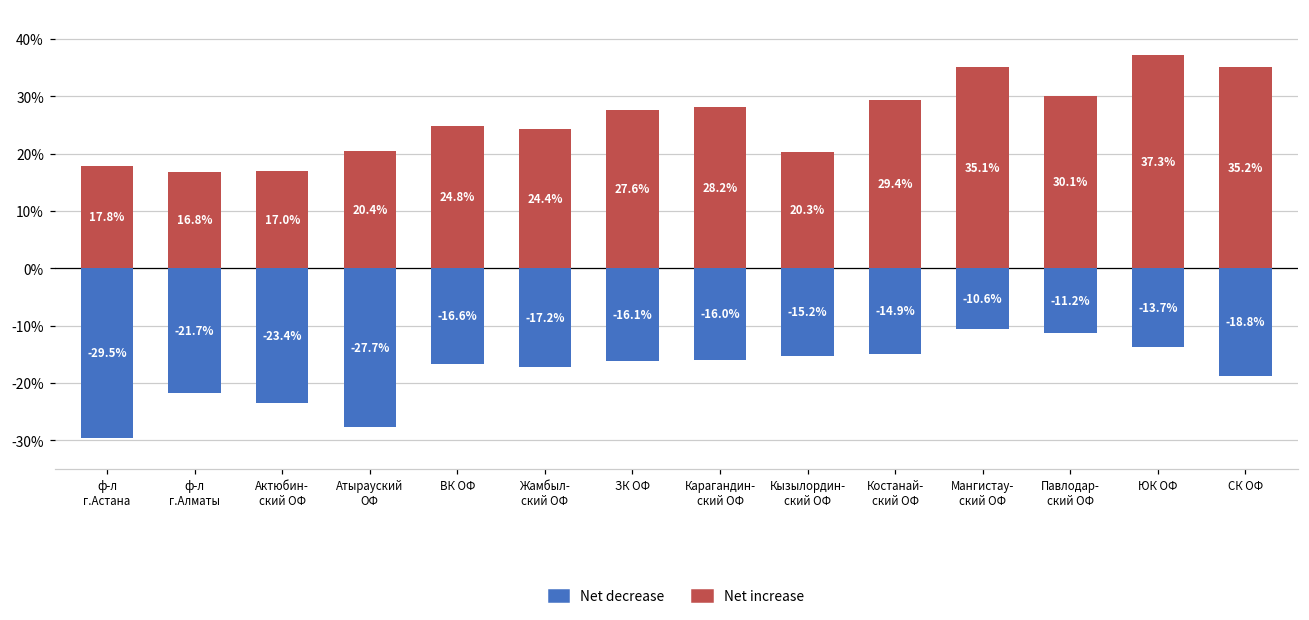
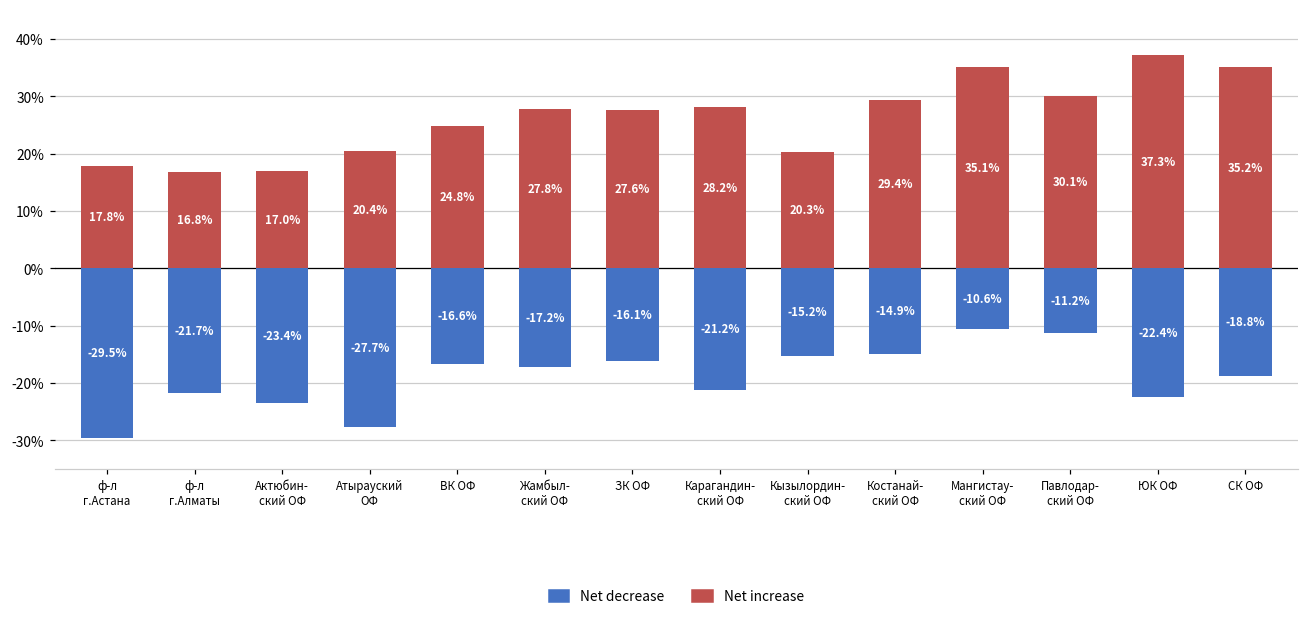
  {
    "Net increase": {
      "ф-л г.Астана": "17.8%",
      "ф-л г.Алматы": "16.8%",
      "Актюбин- ский ОФ": "17.0%",
      "Атырауский ОФ": "20.4%",
      "ВК ОФ": "24.8%",
-     "Жамбыл- ский ОФ": "24.4%",
+     "Жамбыл- ский ОФ": "27.8%",
      "ЗК ОФ": "27.6%",
      "Карагандин- ский ОФ": "28.2%",
      "Кызылордин- ский ОФ": "20.3%",
      "Костанай- ский ОФ": "29.4%",
      "Мангистау- ский ОФ": "35.1%",
      "Павлодар- ский ОФ": "30.1%",
      "ЮК ОФ": "37.3%",
      "СК ОФ": "35.2%"
    },
    "Net decrease": {
      "ф-л г.Астана": "-29.5%",
      "ф-л г.Алматы": "-21.7%",
      "Актюбин- ский ОФ": "-23.4%",
      "Атырауский ОФ": "-27.7%",
      "ВК ОФ": "-16.6%",
      "Жамбыл- ский ОФ": "-17.2%",
      "ЗК ОФ": "-16.1%",
-     "Карагандин- ский ОФ": "-16.0%",
+     "Карагандин- ский ОФ": "-21.2%",
      "Кызылордин- ский ОФ": "-15.2%",
      "Костанай- ский ОФ": "-14.9%",
      "Мангистау- ский ОФ": "-10.6%",
      "Павлодар- ский ОФ": "-11.2%",
-     "ЮК ОФ": "-13.7%",
+     "ЮК ОФ": "-22.4%",
      "СК ОФ": "-18.8%"
    }
  }
